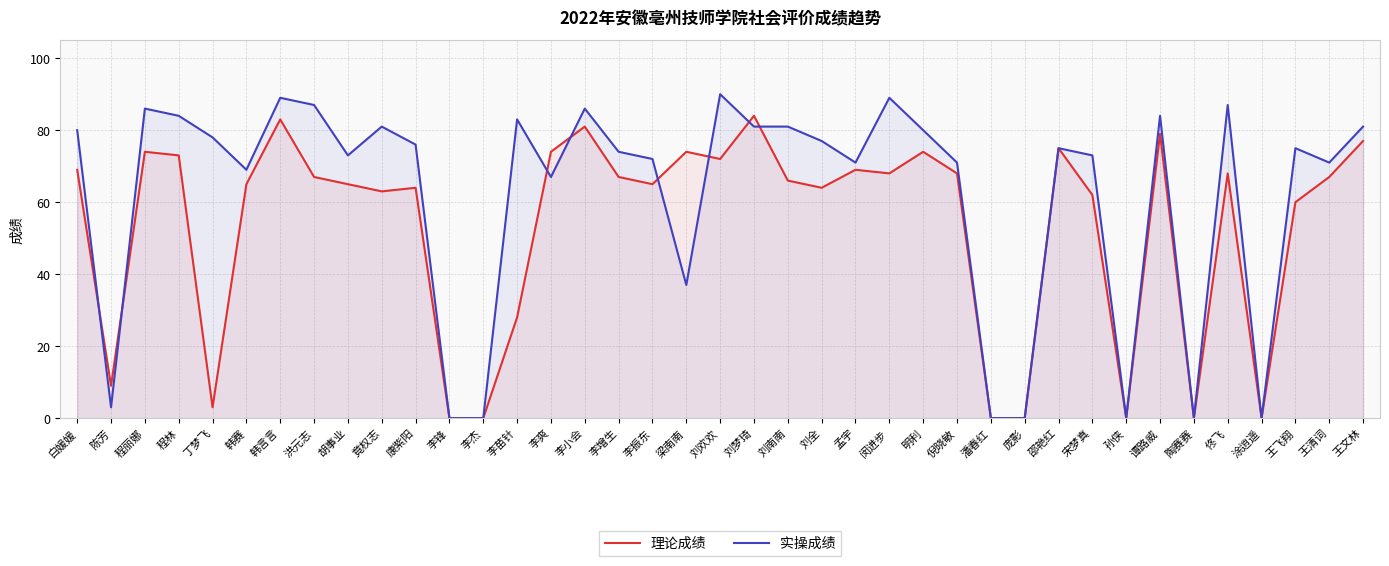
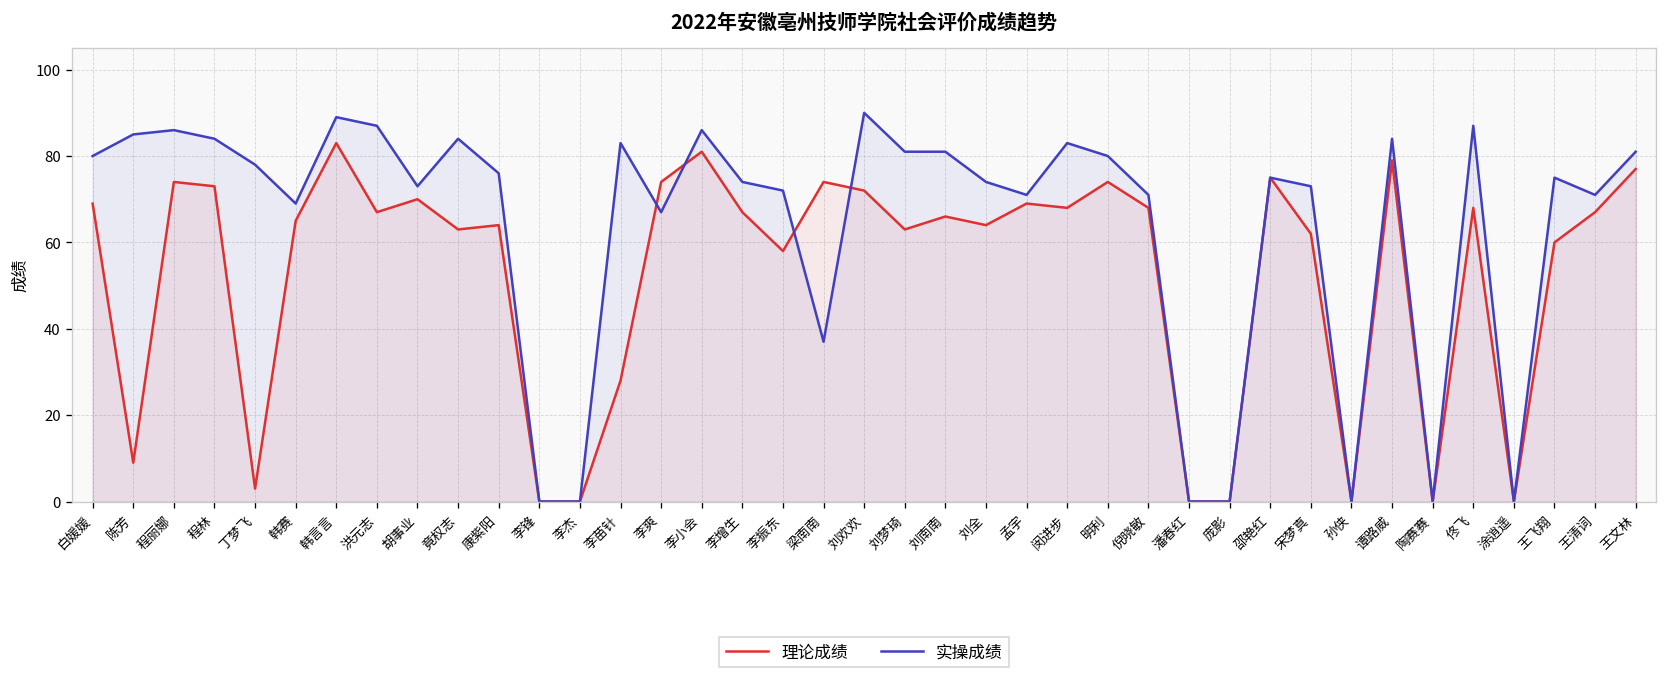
  {
    "理论成绩": {
      "白媛媛": 69,
      "陈芳": 9,
      "程丽娜": 74,
      "程林": 73,
      "丁梦飞": 3,
      "韩赛": 65,
      "韩言言": 83,
      "洪元志": 67,
-     "胡事业": 65,
+     "胡事业": 70,
      "竟权志": 63,
      "康紫阳": 64,
      "李苗针": 28,
      "李爽": 74,
      "李小会": 81,
      "李增生": 67,
-     "李振东": 65,
+     "李振东": 58,
      "梁南南": 74,
      "刘欢欢": 72,
-     "刘梦琦": 84,
+     "刘梦琦": 63,
      "刘南南": 66,
      "刘全": 64,
      "孟宇": 69,
      "闵进步": 68,
      "明利": 74,
      "倪晓敏": 68,
      "宋梦真": 62,
      "谭路威": 79,
      "佟飞": 68,
      "王飞翔": 60,
      "王清词": 67,
      "王文林": 77
    },
    "实操成绩": {
      "白媛媛": 80,
-     "陈芳": 3,
+     "陈芳": 85,
      "程丽娜": 86,
      "程林": 84,
      "丁梦飞": 78,
      "韩赛": 69,
      "韩言言": 89,
      "洪元志": 87,
      "胡事业": 73,
-     "竟权志": 81,
+     "竟权志": 84,
      "康紫阳": 76,
      "李苗针": 83,
      "李爽": 67,
      "李小会": 86,
      "李增生": 74,
      "李振东": 72,
      "梁南南": 37,
      "刘欢欢": 90,
      "刘梦琦": 81,
      "刘南南": 81,
-     "刘全": 77,
+     "刘全": 74,
      "孟宇": 71,
-     "闵进步": 89,
+     "闵进步": 83,
      "明利": 80,
      "倪晓敏": 71,
      "宋梦真": 73,
      "谭路威": 84,
      "佟飞": 87,
      "王飞翔": 75,
      "王清词": 71,
      "王文林": 81
    }
  }
